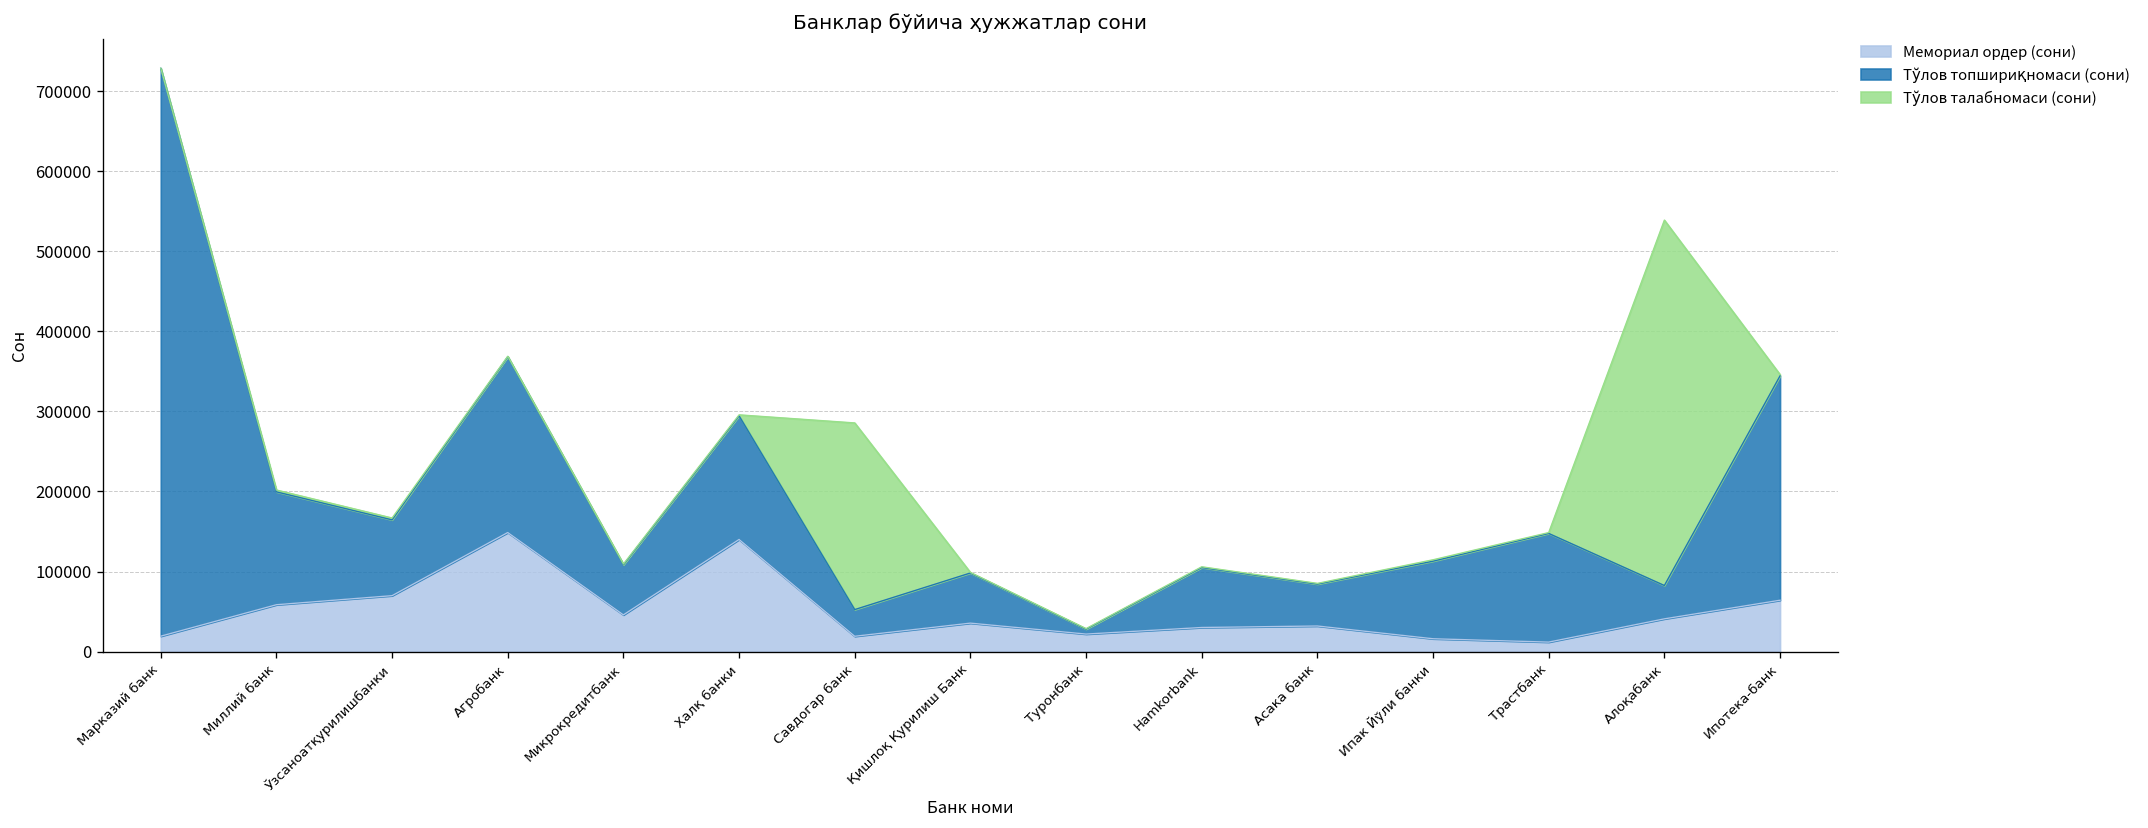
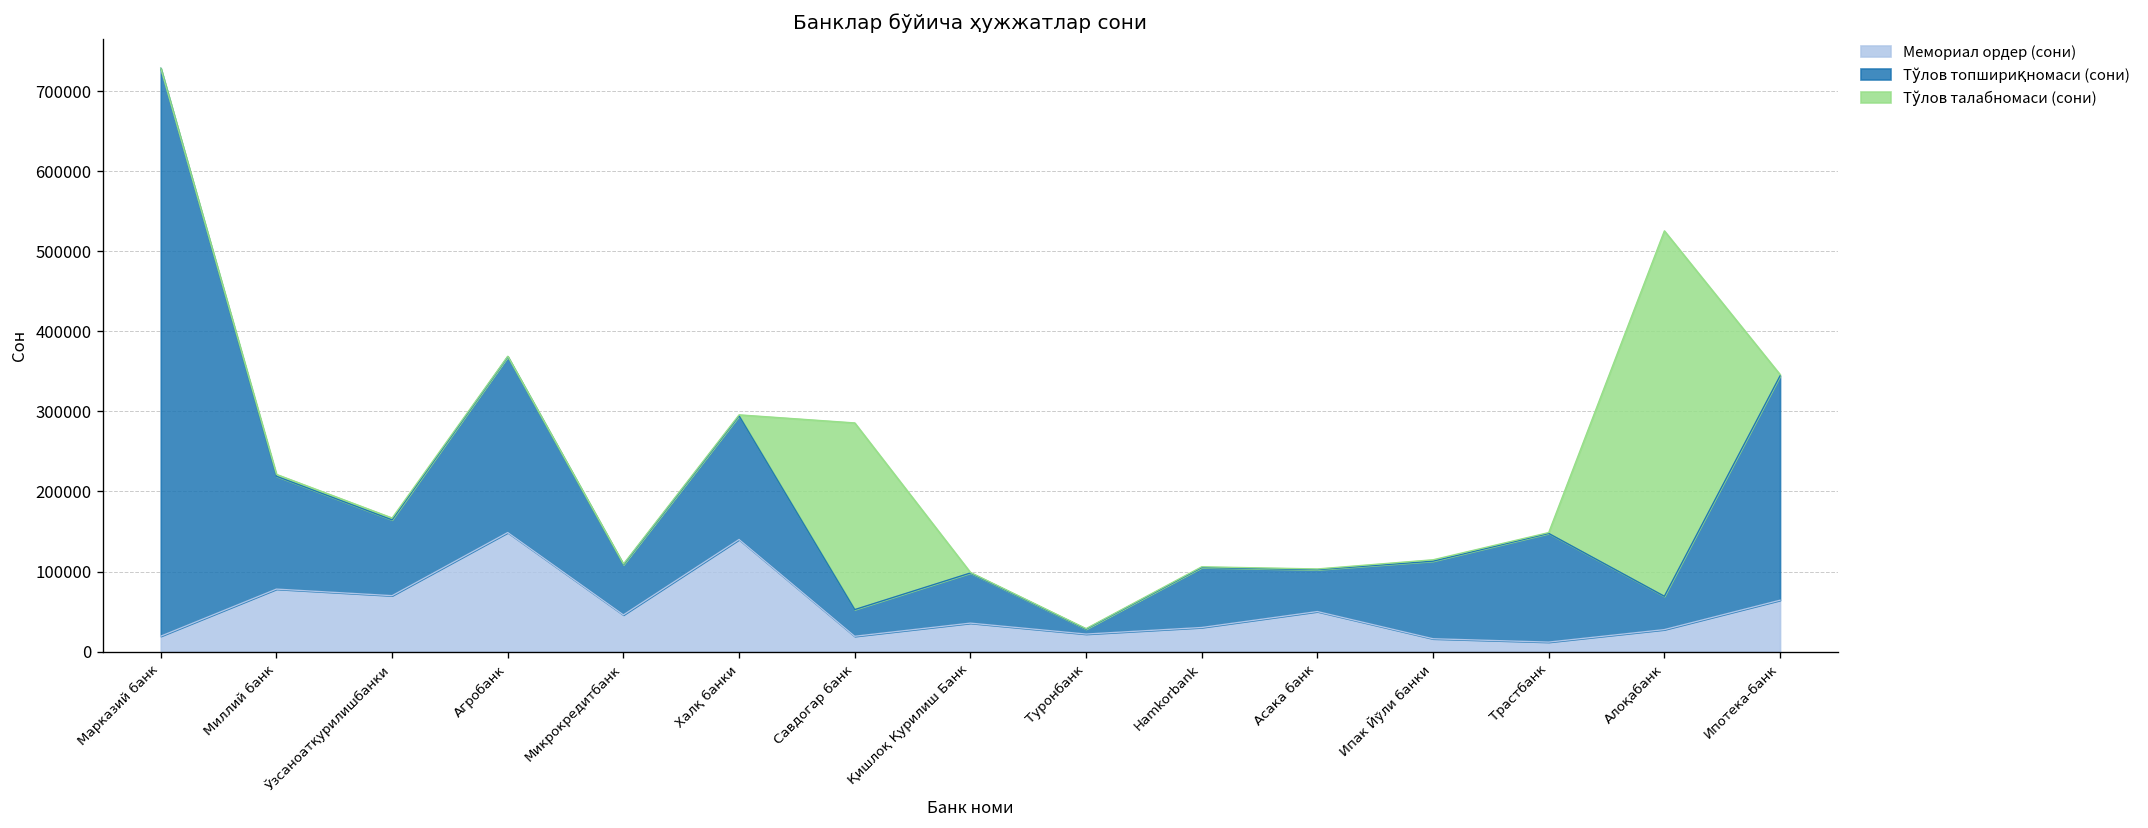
  {
    "Мемориал ордер (сони)": {
      "Марказий банк": 20000,
-     "Миллий банк": 60000,
+     "Миллий банк": 80000,
      "Ўзсаноатқурилишбанки": 70000,
      "Агробанк": 150000,
      "Микрокредитбанк": 50000,
      "Халқ банки": 140000,
      "Савдогар банк": 20000,
      "Қишлоқ Қурилиш Банк": 40000,
      "Туронбанк": 20000,
      "Hamkorbank": 30000,
-     "Асака банк": 30000,
+     "Асака банк": 50000,
      "Ипак Йўли банки": 20000,
      "Трастбанк": 10000,
-     "Алоқабанк": 40000,
+     "Алоқабанк": 30000,
      "Ипотека-банк": 60000
    },
    "Тўлов топшириқномаси (сони)": {
      "Савдогар банк": 30000,
      "Алоқабанк": 40000
    },
    "Тўлов талабномаси (сони)": {
      "Савдогар банк": 230000,
      "Алоқабанк": 460000
    }
  }
